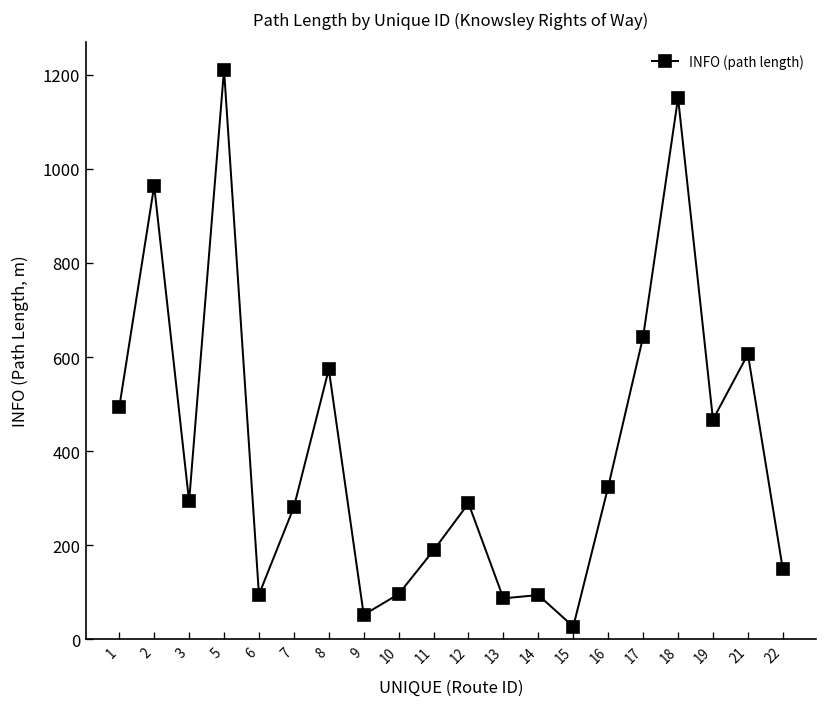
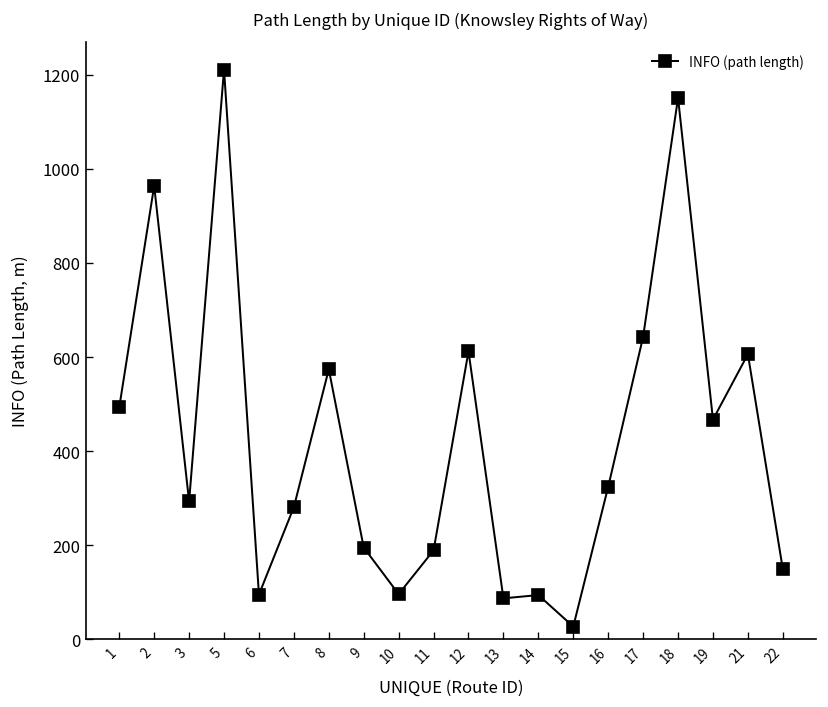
  {
    "1": 490,
    "2": 960,
    "3": 290,
    "5": 1210,
    "6": 100,
    "7": 280,
    "8": 570,
-   "9": 50,
+   "9": 200,
    "10": 100,
    "11": 190,
-   "12": 290,
+   "12": 610,
    "13": 90,
    "14": 90,
    "15": 30,
    "16": 320,
    "17": 640,
    "18": 1150,
    "19": 470,
    "21": 610,
    "22": 150
  }
